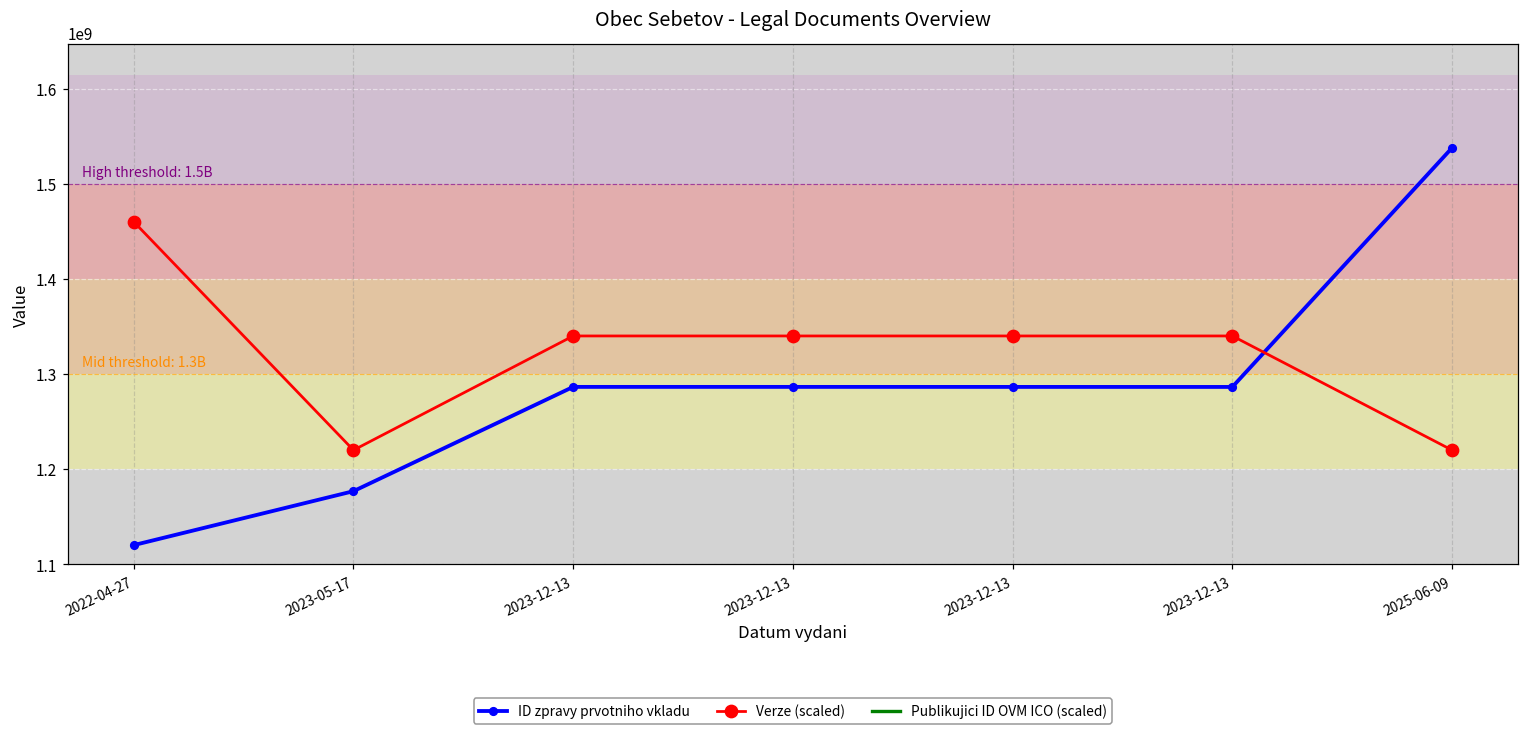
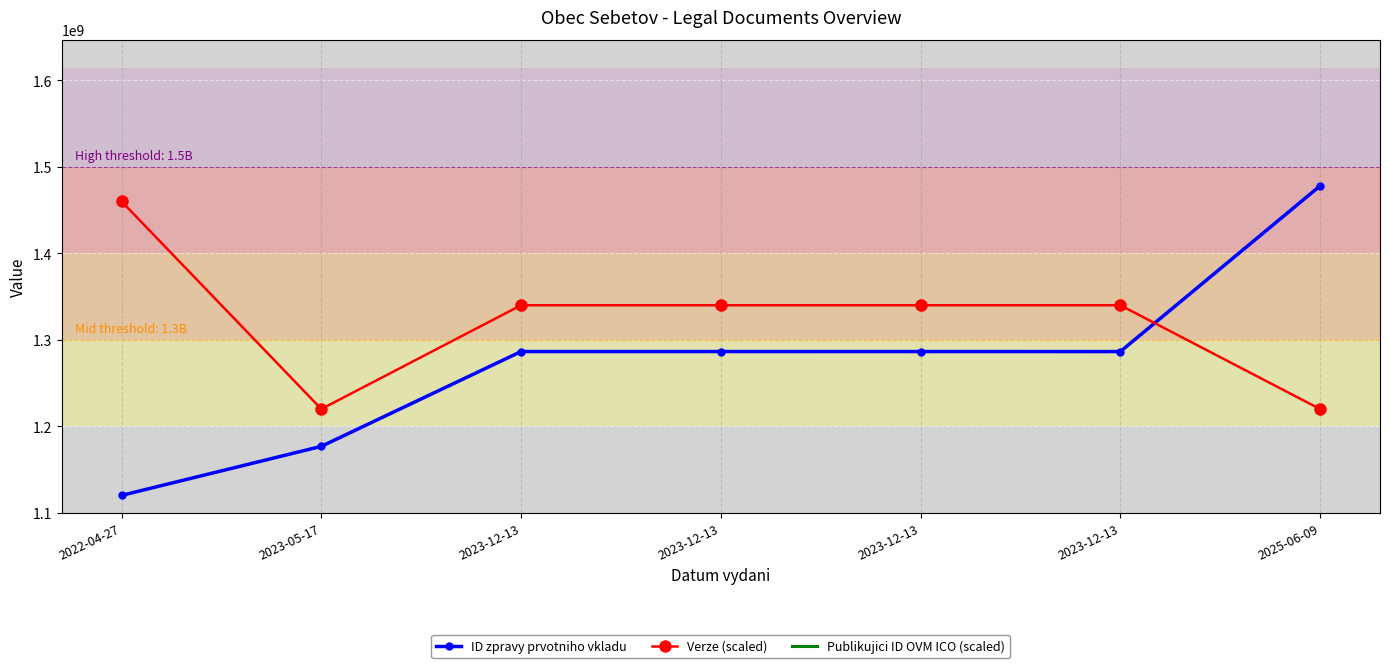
  {
    "ID zpravy prvotniho vkladu": {
      "2022-04-27": 1120000000,
      "2023-05-17": 1180000000,
-     "2025-06-09": 1540000000
+     "2025-06-09": 1480000000
    },
    "Verze (scaled)": {
      "2022-04-27": 1460000000,
      "2023-05-17": 1220000000,
      "2025-06-09": 1220000000
    }
  }
